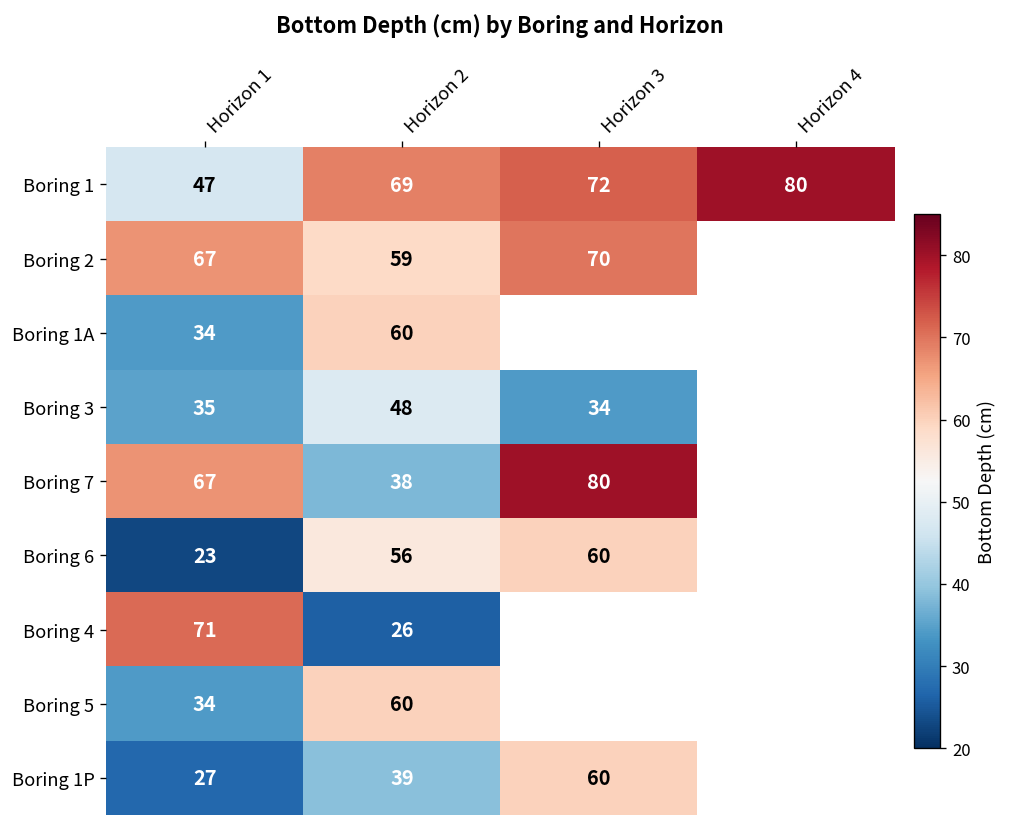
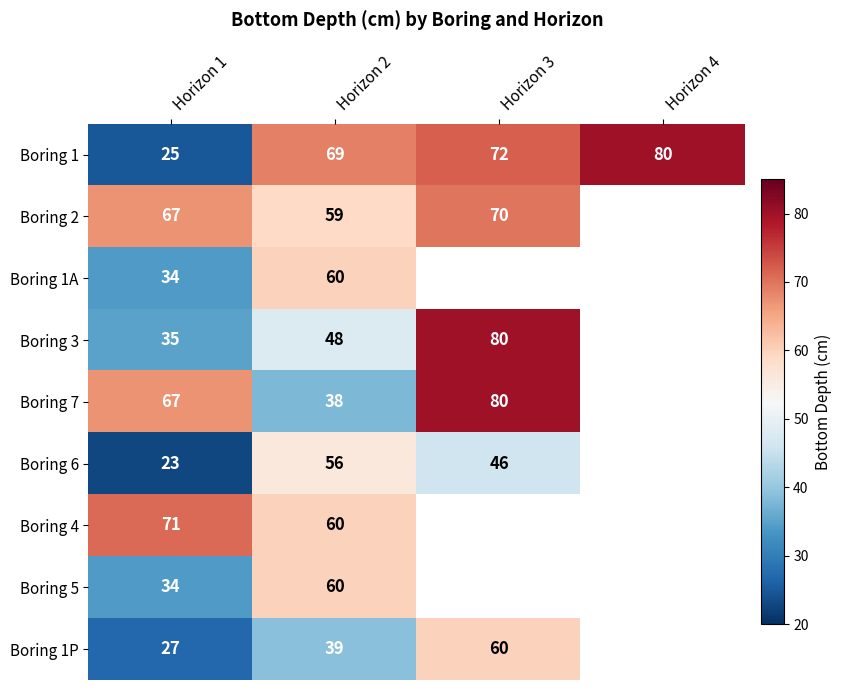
  {
    "Boring 1": {
-     "Horizon 1": 47,
+     "Horizon 1": 25,
      "Horizon 2": 69,
      "Horizon 3": 72,
      "Horizon 4": 80
    },
    "Boring 2": {
      "Horizon 1": 67,
      "Horizon 2": 59,
      "Horizon 3": 70
    },
    "Boring 1A": {
      "Horizon 1": 34,
      "Horizon 2": 60
    },
    "Boring 3": {
      "Horizon 1": 35,
      "Horizon 2": 48,
-     "Horizon 3": 34
+     "Horizon 3": 80
    },
    "Boring 7": {
      "Horizon 1": 67,
      "Horizon 2": 38,
      "Horizon 3": 80
    },
    "Boring 6": {
      "Horizon 1": 23,
      "Horizon 2": 56,
-     "Horizon 3": 60
+     "Horizon 3": 46
    },
    "Boring 4": {
      "Horizon 1": 71,
-     "Horizon 2": 26
+     "Horizon 2": 60
    },
    "Boring 5": {
      "Horizon 1": 34,
      "Horizon 2": 60
    },
    "Boring 1P": {
      "Horizon 1": 27,
      "Horizon 2": 39,
      "Horizon 3": 60
    }
  }
